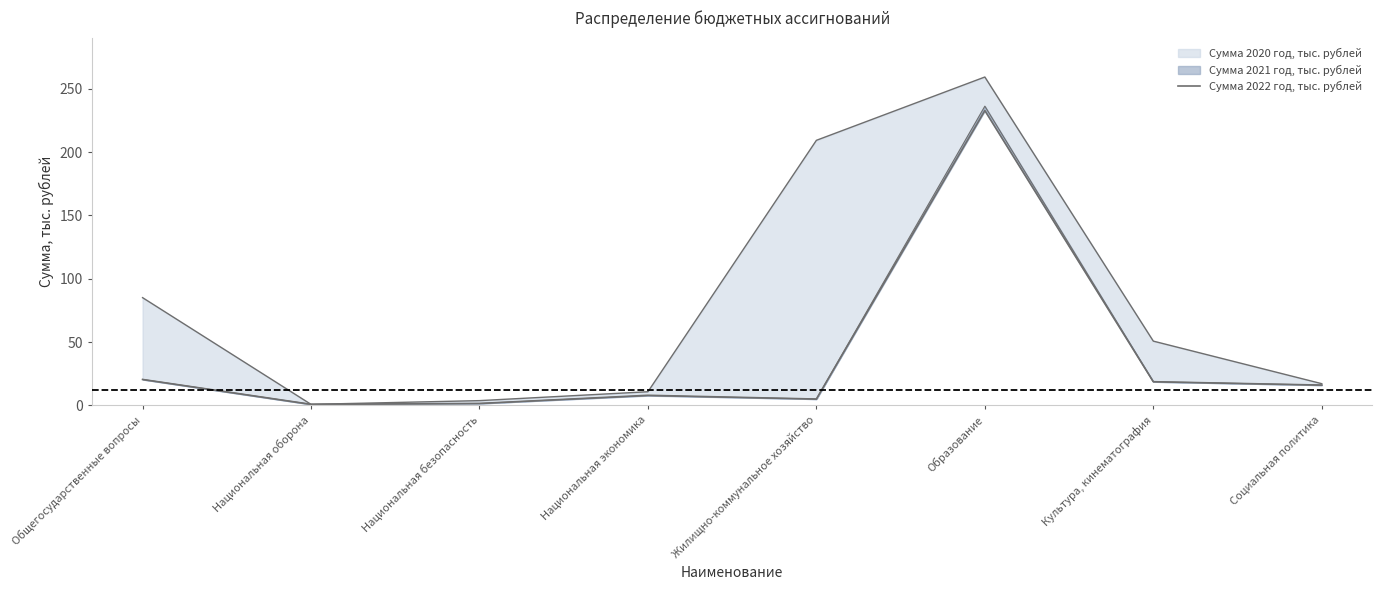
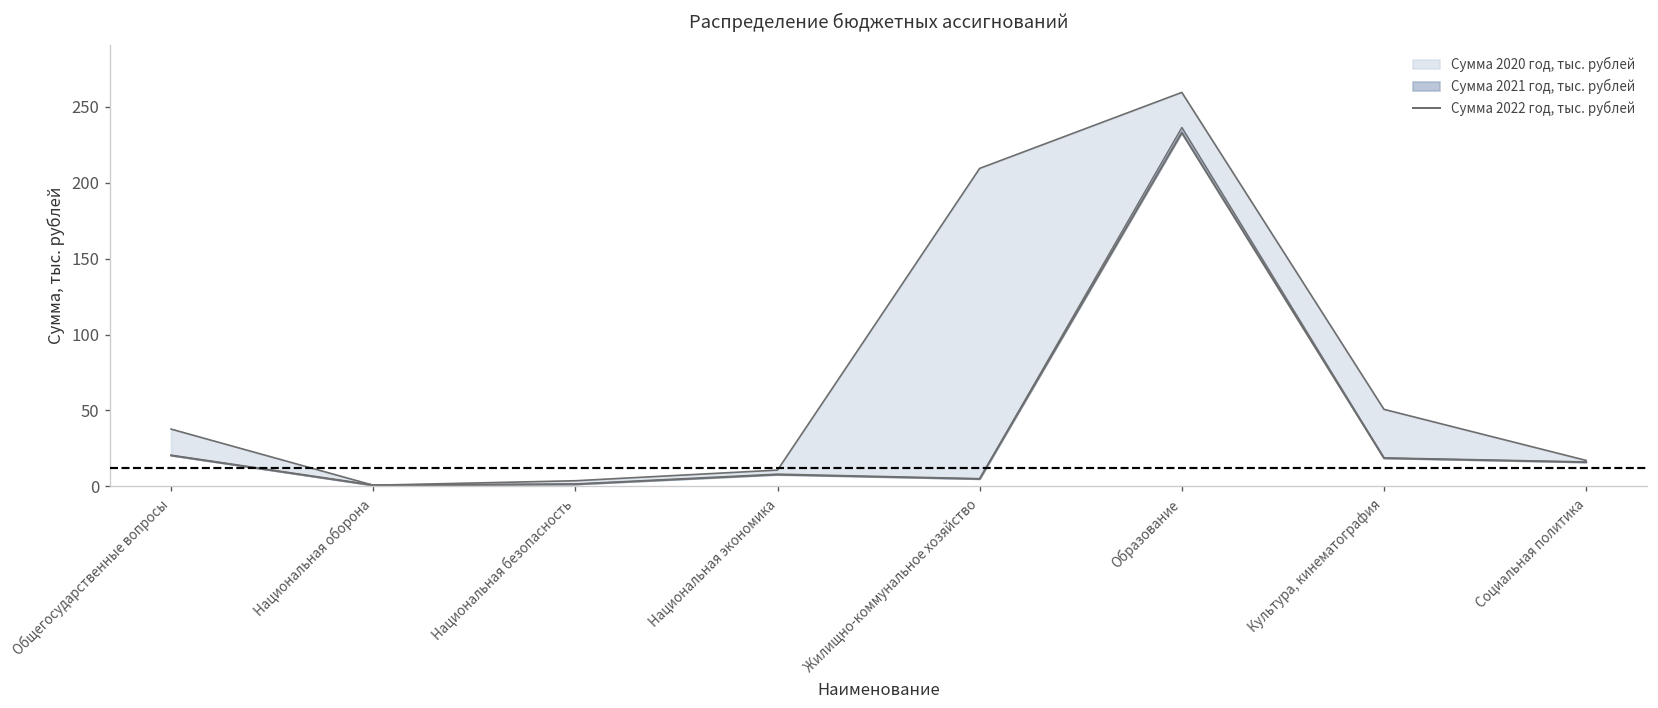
  {
    "Сумма 2020 год, тыс. рублей": {
-     "Общегосударственные вопросы": 85,
+     "Общегосударственные вопросы": 38,
      "Национальная безопасность": 4,
      "Национальная экономика": 11,
      "Жилищно-коммунальное хозяйство": 209,
      "Образование": 259,
      "Культура, кинематография": 51
    }
  }
